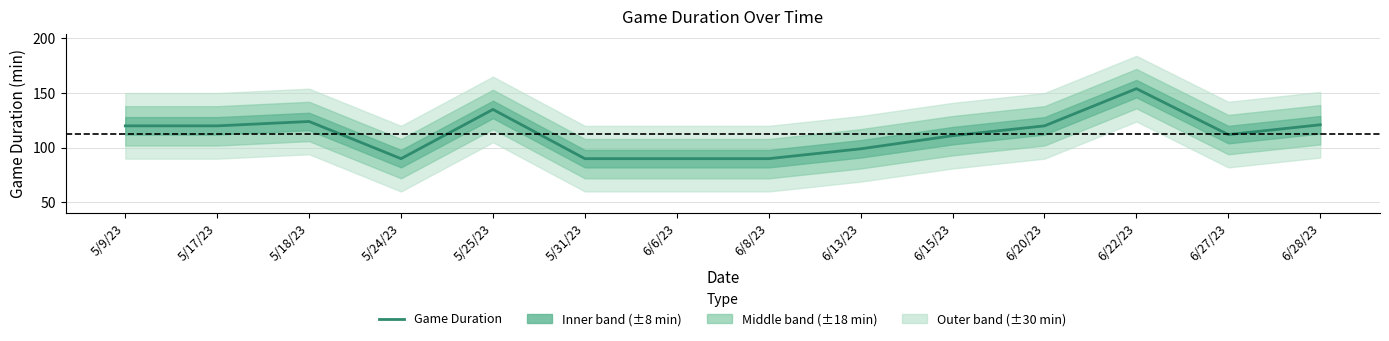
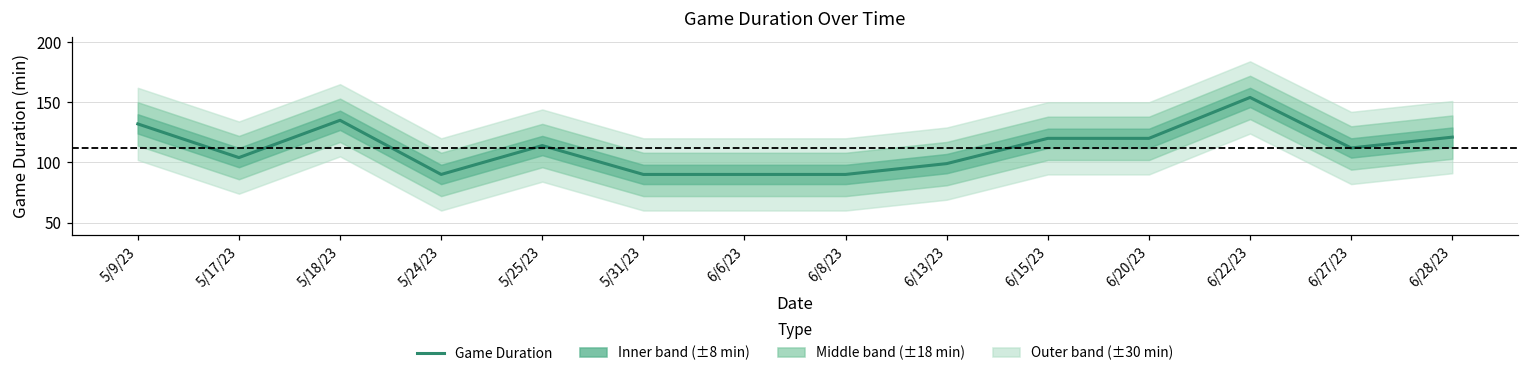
  {
    "Game Duration": {
-     "5/9/23": 120,
-     "5/17/23": 120,
-     "5/18/23": 124,
+     "5/9/23": 132,
+     "5/17/23": 104,
+     "5/18/23": 135,
      "5/24/23": 90,
-     "5/25/23": 135,
+     "5/25/23": 114,
      "5/31/23": 90,
      "6/6/23": 90,
      "6/8/23": 90,
      "6/13/23": 99,
-     "6/15/23": 111,
+     "6/15/23": 120,
      "6/20/23": 120,
      "6/22/23": 154,
      "6/27/23": 112,
      "6/28/23": 121
    }
  }
